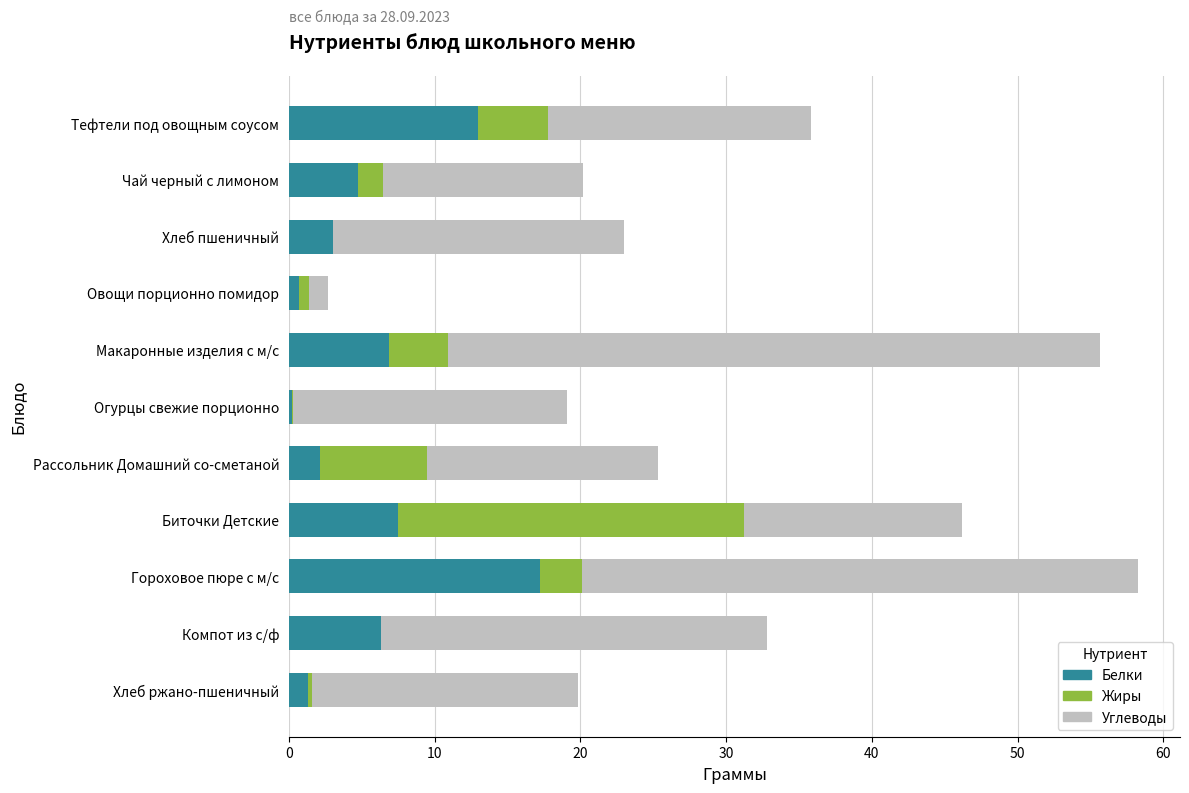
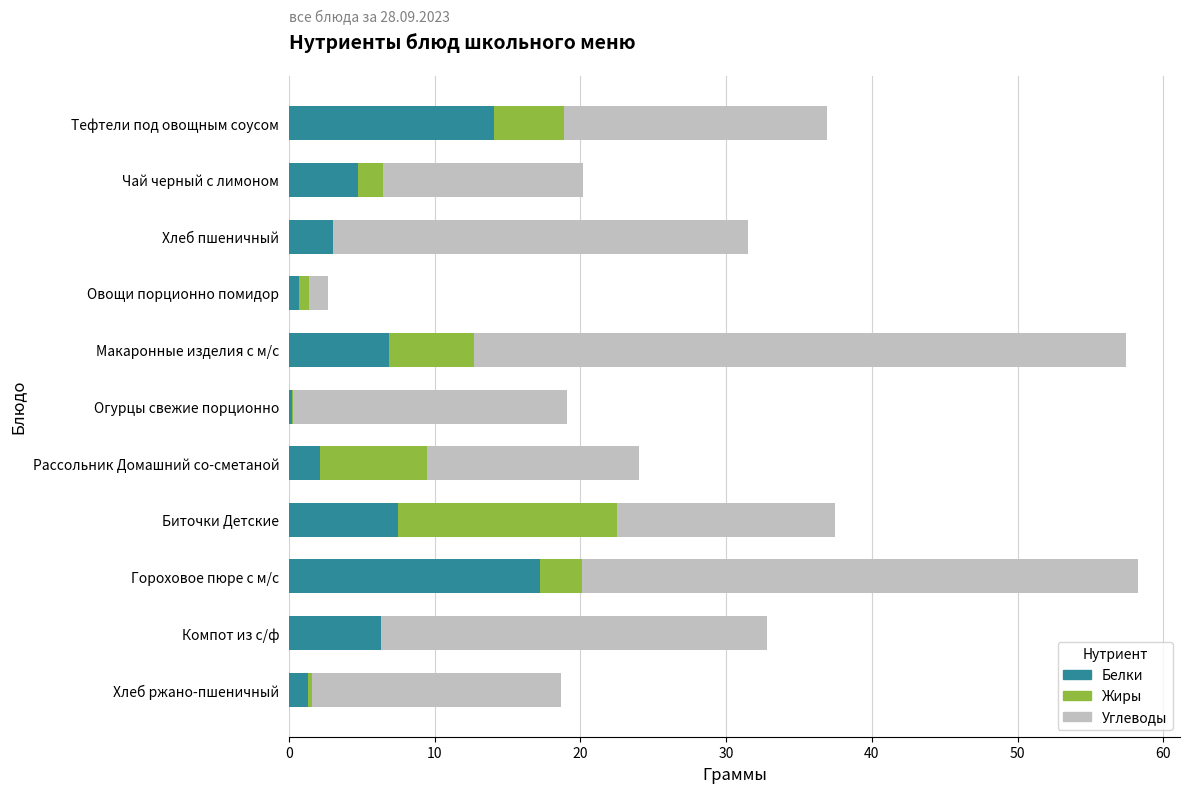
  {
    "Белки": {
-     "Тефтели под овощным соусом": 13.0,
+     "Тефтели под овощным соусом": 14.1,
      "Чай черный с лимоном": 4.7,
      "Хлеб пшеничный": 3.0,
      "Овощи порционно помидор": 0.7,
      "Макаронные изделия с м/с": 6.8,
      "Огурцы свежие порционно": 0.2,
      "Рассольник Домашний со-сметаной": 2.1,
      "Биточки Детские": 7.5,
      "Гороховое пюре с м/с": 17.3,
      "Компот из с/ф": 6.3,
      "Хлеб ржано-пшеничный": 1.3
    },
    "Жиры": {
      "Тефтели под овощным соусом": 4.8,
      "Чай черный с лимоном": 1.7,
      "Хлеб пшеничный": 0.0,
      "Овощи порционно помидор": 0.7,
-     "Макаронные изделия с м/с": 4.1,
+     "Макаронные изделия с м/с": 5.9,
      "Рассольник Домашний со-сметаной": 7.4,
-     "Биточки Детские": 23.8,
+     "Биточки Детские": 15.0,
      "Гороховое пюре с м/с": 2.8,
      "Компот из с/ф": 0.0,
      "Хлеб ржано-пшеничный": 0.2
    },
    "Углеводы": {
      "Тефтели под овощным соусом": 18.0,
      "Чай черный с лимоном": 13.7,
-     "Хлеб пшеничный": 20.0,
+     "Хлеб пшеничный": 28.5,
      "Овощи порционно помидор": 1.3,
      "Макаронные изделия с м/с": 44.7,
      "Огурцы свежие порционно": 18.8,
-     "Рассольник Домашний со-сметаной": 15.8,
+     "Рассольник Домашний со-сметаной": 14.5,
      "Биточки Детские": 14.9,
      "Гороховое пюре с м/с": 38.1,
      "Компот из с/ф": 26.5,
-     "Хлеб ржано-пшеничный": 18.3
+     "Хлеб ржано-пшеничный": 17.1
    }
  }
